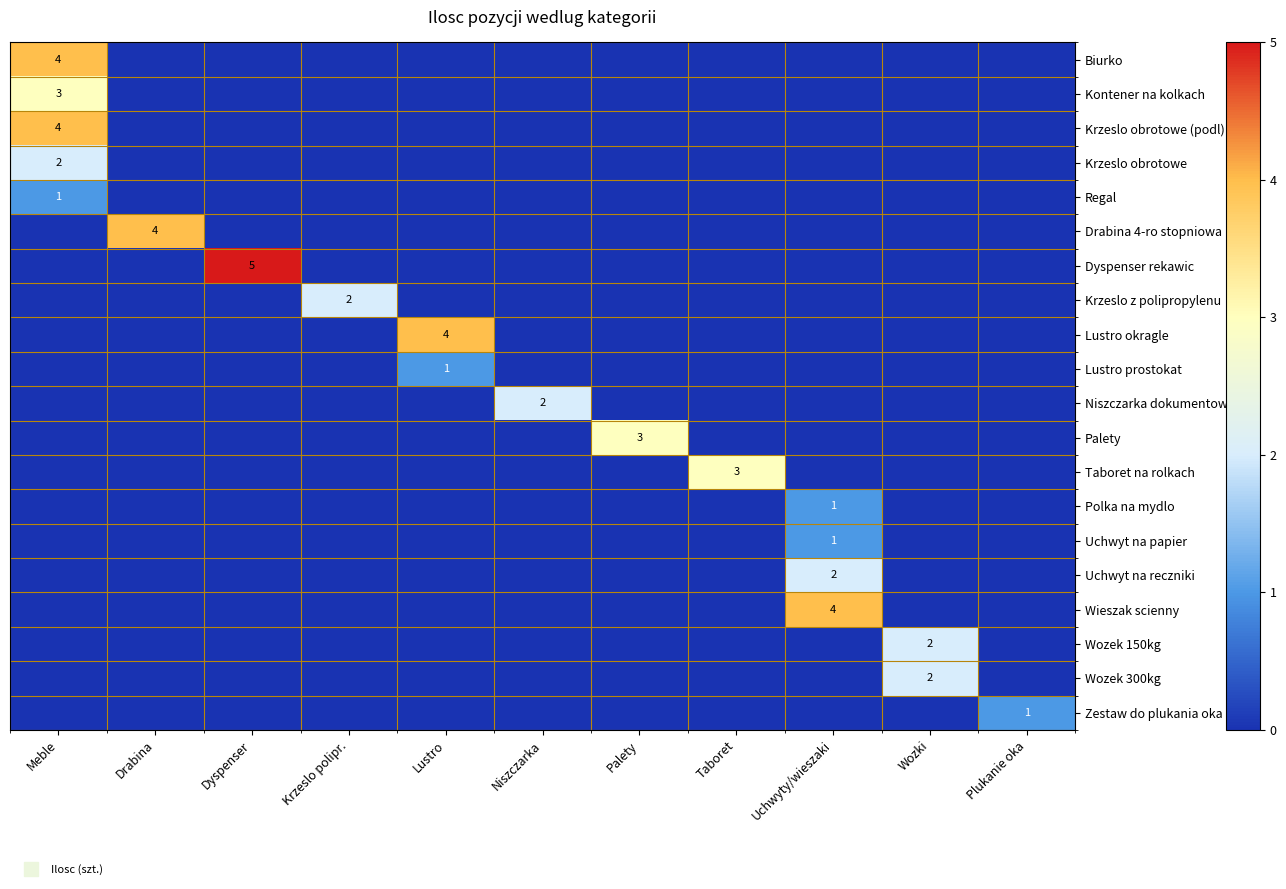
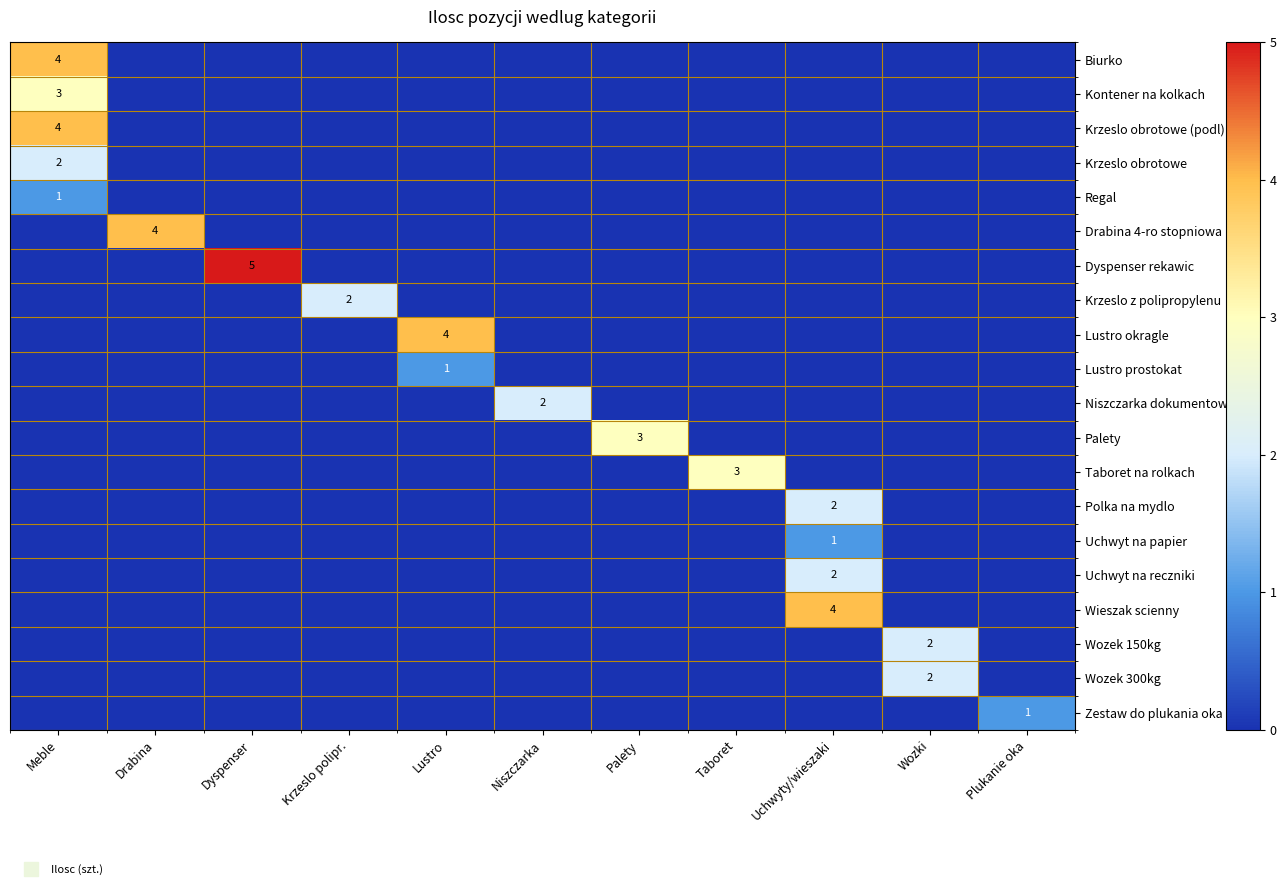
  {
    "Biurko": {
      "Meble": 4
    },
    "Kontener na kolkach": {
      "Meble": 3
    },
    "Krzeslo obrotowe (podl)": {
      "Meble": 4
    },
    "Krzeslo obrotowe": {
      "Meble": 2
    },
    "Regal": {
      "Meble": 1
    },
    "Drabina 4-ro stopniowa": {
      "Drabina": 4
    },
    "Dyspenser rekawic": {
      "Dyspenser": 5
    },
    "Krzeslo z polipropylenu": {
      "Krzeslo polipr.": 2
    },
    "Lustro okragle": {
      "Lustro": 4
    },
    "Lustro prostokat": {
      "Lustro": 1
    },
    "Niszczarka dokumentow": {
      "Niszczarka": 2
    },
    "Palety": {
      "Palety": 3
    },
    "Taboret na rolkach": {
      "Taboret": 3
    },
    "Polka na mydlo": {
-     "Uchwyty/wieszaki": 1
+     "Uchwyty/wieszaki": 2
    },
    "Uchwyt na papier": {
      "Uchwyty/wieszaki": 1
    },
    "Uchwyt na reczniki": {
      "Uchwyty/wieszaki": 2
    },
    "Wieszak scienny": {
      "Uchwyty/wieszaki": 4
    },
    "Wozek 150kg": {
      "Wozki": 2
    },
    "Wozek 300kg": {
      "Wozki": 2
    },
    "Zestaw do plukania oka": {
      "Plukanie oka": 1
    }
  }
